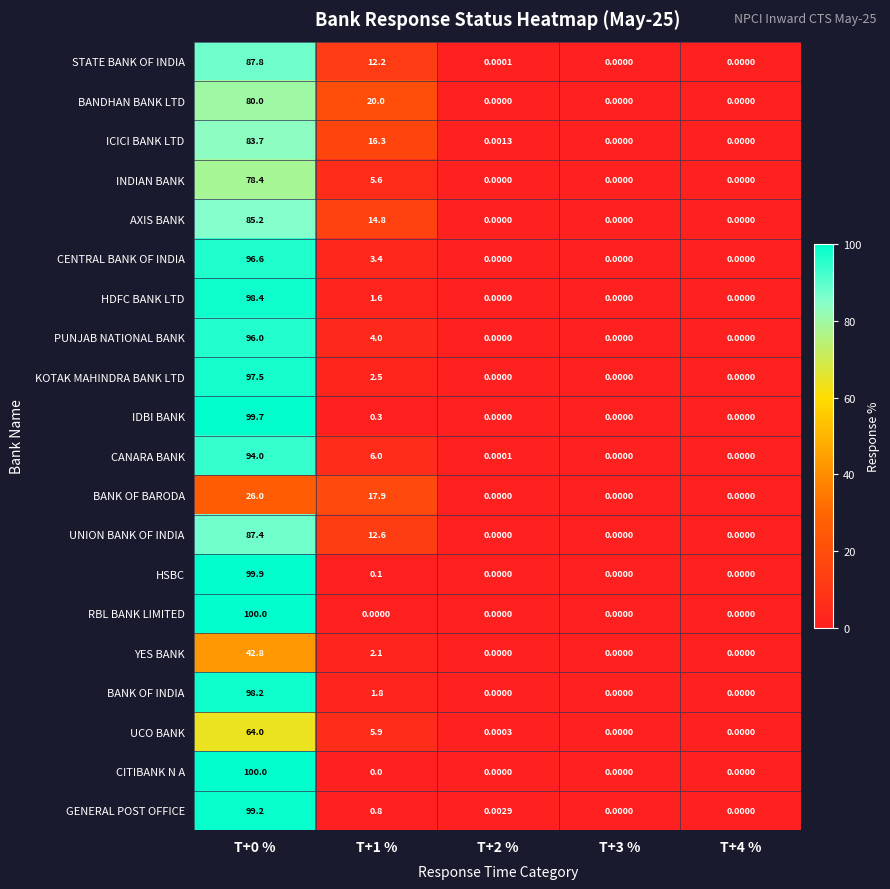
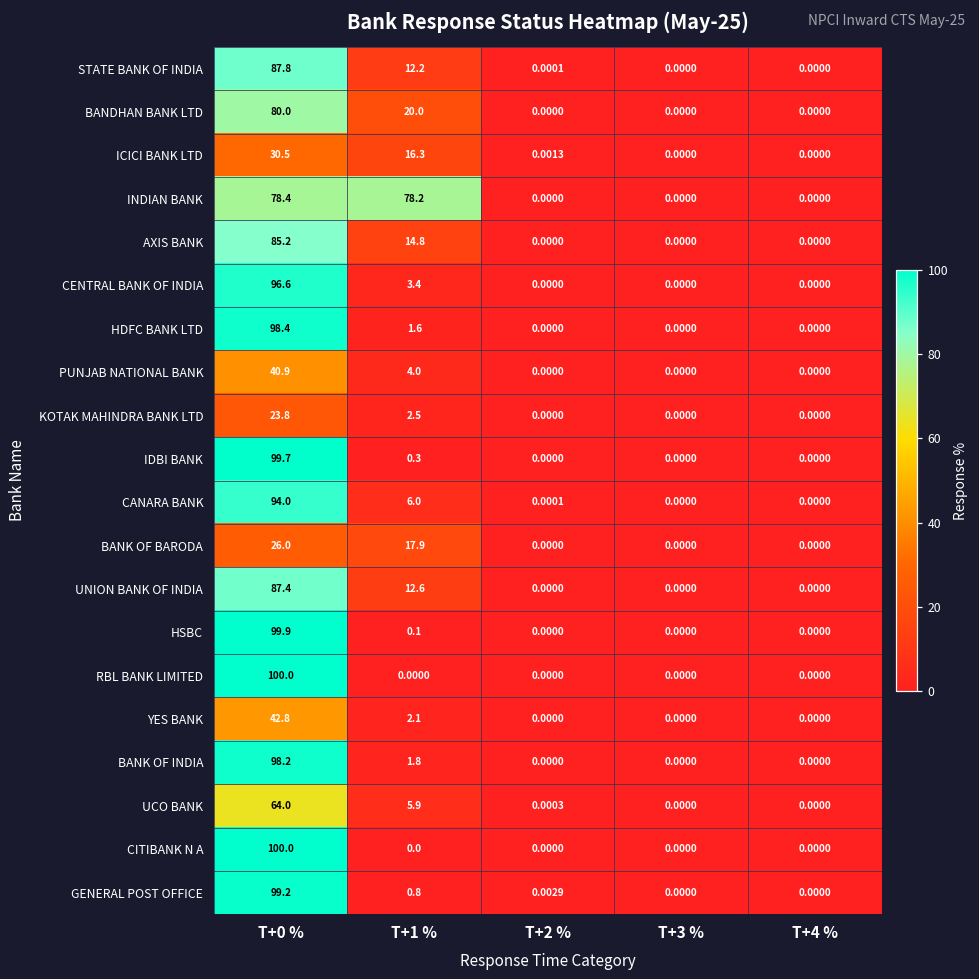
  {
    "STATE BANK OF INDIA": {
      "T+0 %": 87.8,
      "T+1 %": 12.2,
      "T+2 %": 0.0001,
      "T+3 %": 0.0000,
      "T+4 %": 0.0000
    },
    "BANDHAN BANK LTD": {
      "T+0 %": 80.0,
      "T+1 %": 20.0,
      "T+2 %": 0.0000,
      "T+3 %": 0.0000,
      "T+4 %": 0.0000
    },
    "ICICI BANK LTD": {
-     "T+0 %": 83.7,
+     "T+0 %": 30.5,
      "T+1 %": 16.3,
      "T+2 %": 0.0013,
      "T+3 %": 0.0000,
      "T+4 %": 0.0000
    },
    "INDIAN BANK": {
      "T+0 %": 78.4,
-     "T+1 %": 5.6,
+     "T+1 %": 78.2,
      "T+2 %": 0.0000,
      "T+3 %": 0.0000,
      "T+4 %": 0.0000
    },
    "AXIS BANK": {
      "T+0 %": 85.2,
      "T+1 %": 14.8,
      "T+2 %": 0.0000,
      "T+3 %": 0.0000,
      "T+4 %": 0.0000
    },
    "CENTRAL BANK OF INDIA": {
      "T+0 %": 96.6,
      "T+1 %": 3.4,
      "T+2 %": 0.0000,
      "T+3 %": 0.0000,
      "T+4 %": 0.0000
    },
    "HDFC BANK LTD": {
      "T+0 %": 98.4,
      "T+1 %": 1.6,
      "T+2 %": 0.0000,
      "T+3 %": 0.0000,
      "T+4 %": 0.0000
    },
    "PUNJAB NATIONAL BANK": {
-     "T+0 %": 96.0,
+     "T+0 %": 40.9,
      "T+1 %": 4.0,
      "T+2 %": 0.0000,
      "T+3 %": 0.0000,
      "T+4 %": 0.0000
    },
    "KOTAK MAHINDRA BANK LTD": {
-     "T+0 %": 97.5,
+     "T+0 %": 23.8,
      "T+1 %": 2.5,
      "T+2 %": 0.0000,
      "T+3 %": 0.0000,
      "T+4 %": 0.0000
    },
    "IDBI BANK": {
      "T+0 %": 99.7,
      "T+1 %": 0.3,
      "T+2 %": 0.0000,
      "T+3 %": 0.0000,
      "T+4 %": 0.0000
    },
    "CANARA BANK": {
      "T+0 %": 94.0,
      "T+1 %": 6.0,
      "T+2 %": 0.0001,
      "T+3 %": 0.0000,
      "T+4 %": 0.0000
    },
    "BANK OF BARODA": {
      "T+0 %": 26.0,
      "T+1 %": 17.9,
      "T+2 %": 0.0000,
      "T+3 %": 0.0000,
      "T+4 %": 0.0000
    },
    "UNION BANK OF INDIA": {
      "T+0 %": 87.4,
      "T+1 %": 12.6,
      "T+2 %": 0.0000,
      "T+3 %": 0.0000,
      "T+4 %": 0.0000
    },
    "HSBC": {
      "T+0 %": 99.9,
      "T+1 %": 0.1,
      "T+2 %": 0.0000,
      "T+3 %": 0.0000,
      "T+4 %": 0.0000
    },
    "RBL BANK LIMITED": {
      "T+0 %": 100.0,
      "T+1 %": 0.0000,
      "T+2 %": 0.0000,
      "T+3 %": 0.0000,
      "T+4 %": 0.0000
    },
    "YES BANK": {
      "T+0 %": 42.8,
      "T+1 %": 2.1,
      "T+2 %": 0.0000,
      "T+3 %": 0.0000,
      "T+4 %": 0.0000
    },
    "BANK OF INDIA": {
      "T+0 %": 98.2,
      "T+1 %": 1.8,
      "T+2 %": 0.0000,
      "T+3 %": 0.0000,
      "T+4 %": 0.0000
    },
    "UCO BANK": {
      "T+0 %": 64.0,
      "T+1 %": 5.9,
      "T+2 %": 0.0003,
      "T+3 %": 0.0000,
      "T+4 %": 0.0000
    },
    "CITIBANK N A": {
      "T+0 %": 100.0,
      "T+1 %": 0.0,
      "T+2 %": 0.0000,
      "T+3 %": 0.0000,
      "T+4 %": 0.0000
    },
    "GENERAL POST OFFICE": {
      "T+0 %": 99.2,
      "T+1 %": 0.8,
      "T+2 %": 0.0029,
      "T+3 %": 0.0000,
      "T+4 %": 0.0000
    }
  }
